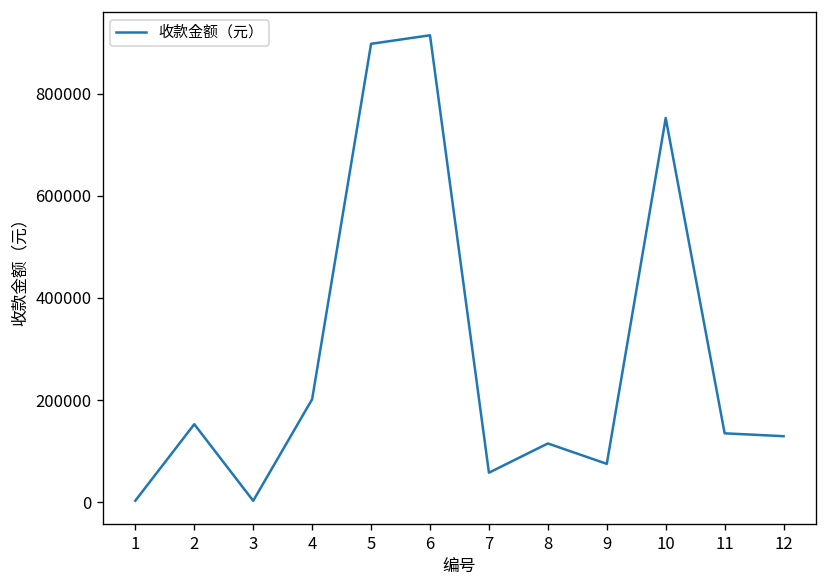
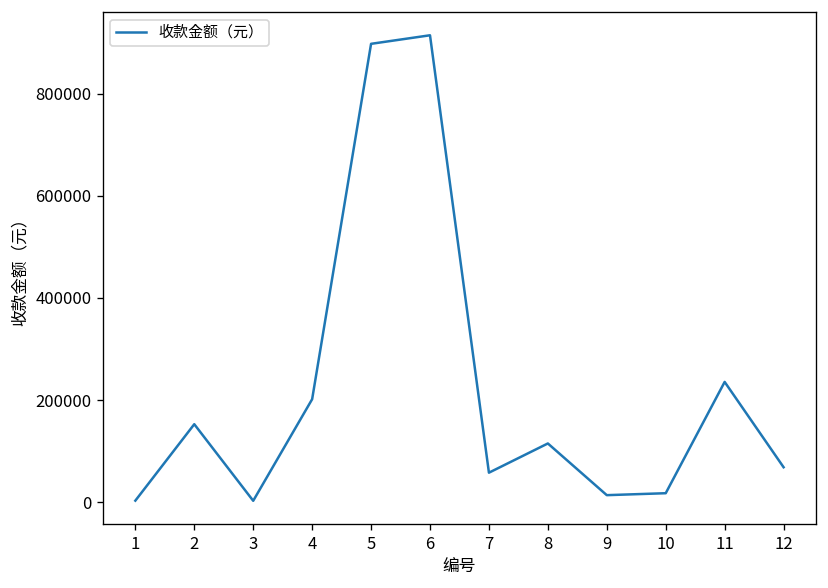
  {
    "1": 0,
    "2": 150000,
    "3": 0,
    "4": 200000,
    "5": 900000,
    "6": 910000,
    "7": 60000,
    "8": 110000,
-   "9": 80000,
-   "10": 750000,
-   "11": 130000,
-   "12": 130000
+   "9": 10000,
+   "10": 20000,
+   "11": 240000,
+   "12": 70000
  }
